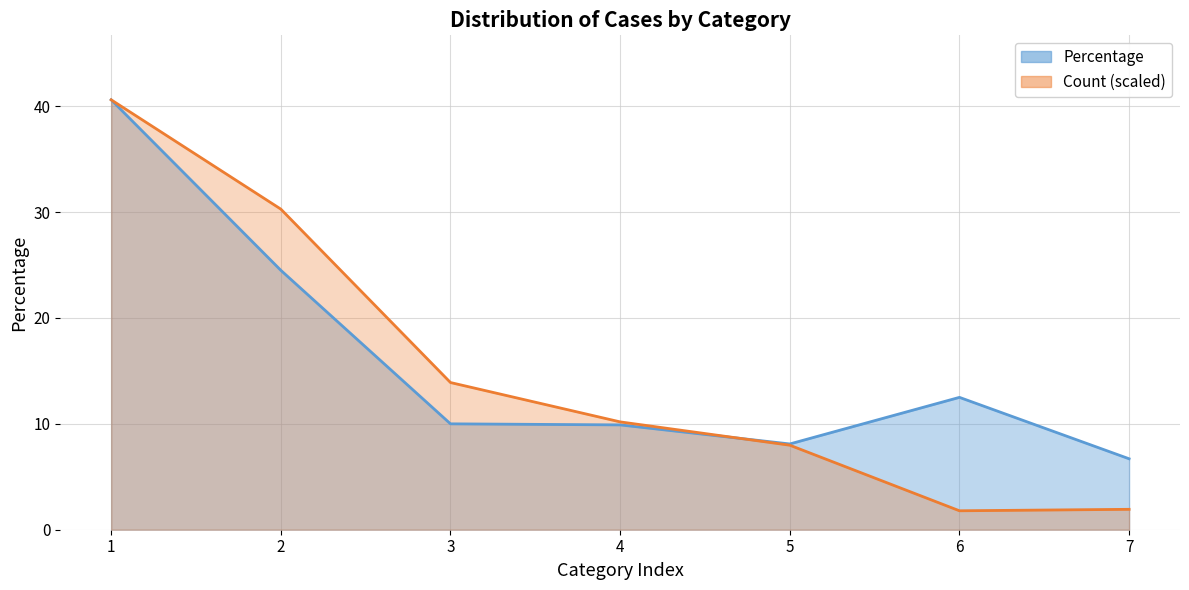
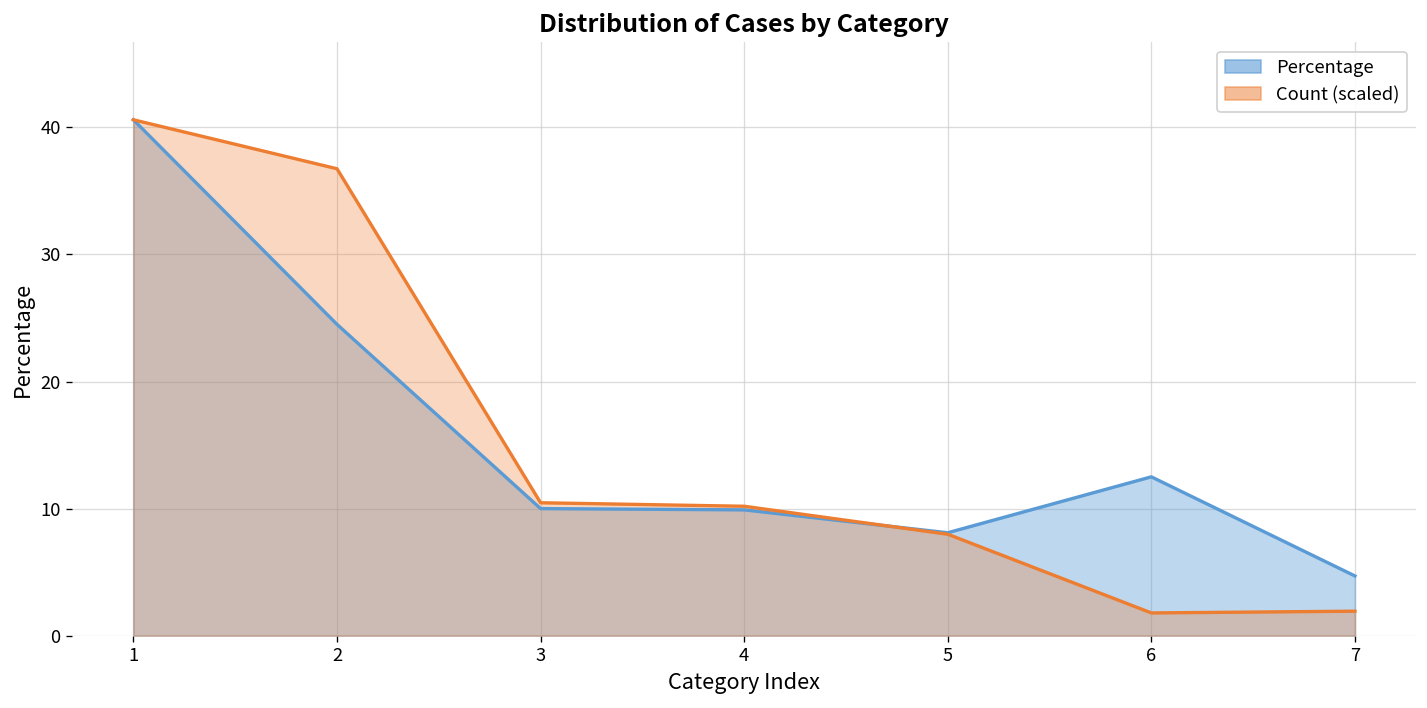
  {
    "Percentage": {
      "2": 24.5,
      "3": 10.0,
      "4": 9.9,
      "6": 12.5,
-     "7": 6.7
+     "7": 4.7
    },
    "Count (scaled)": {
-     "2": 30.3,
-     "3": 13.9,
+     "2": 36.7,
+     "3": 10.5,
      "4": 10.2,
      "6": 1.8,
      "7": 1.9
    }
  }
